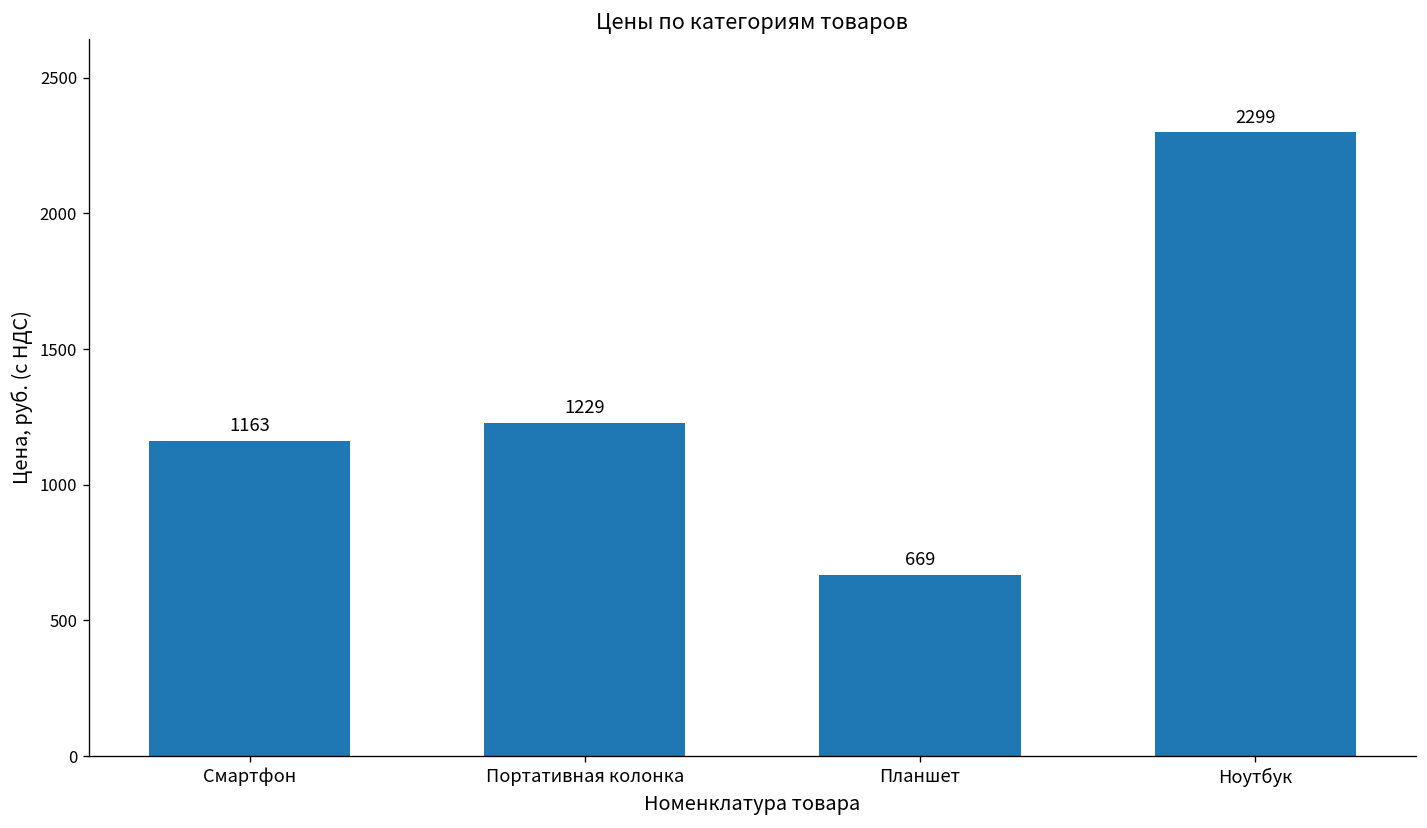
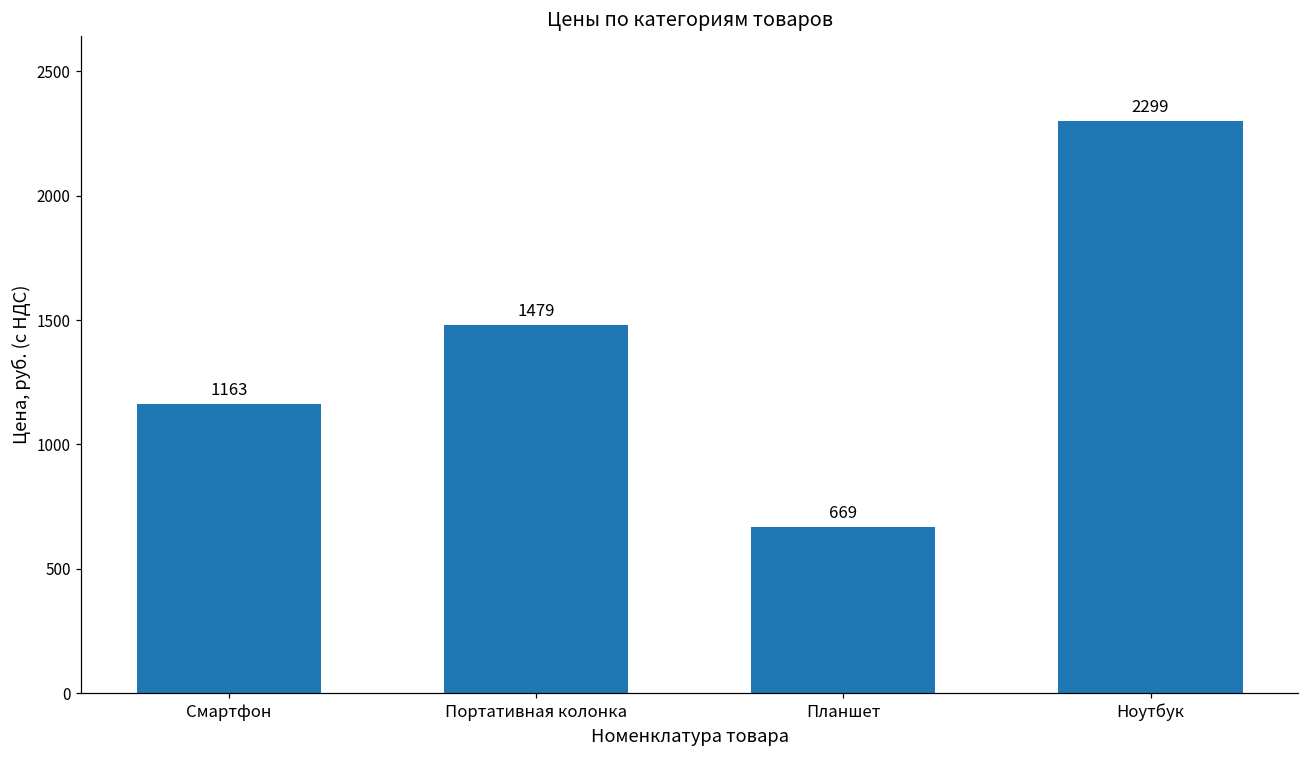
  {
    "Смартфон": 1163,
-   "Портативная колонка": 1229,
+   "Портативная колонка": 1479,
    "Планшет": 669,
    "Ноутбук": 2299
  }
